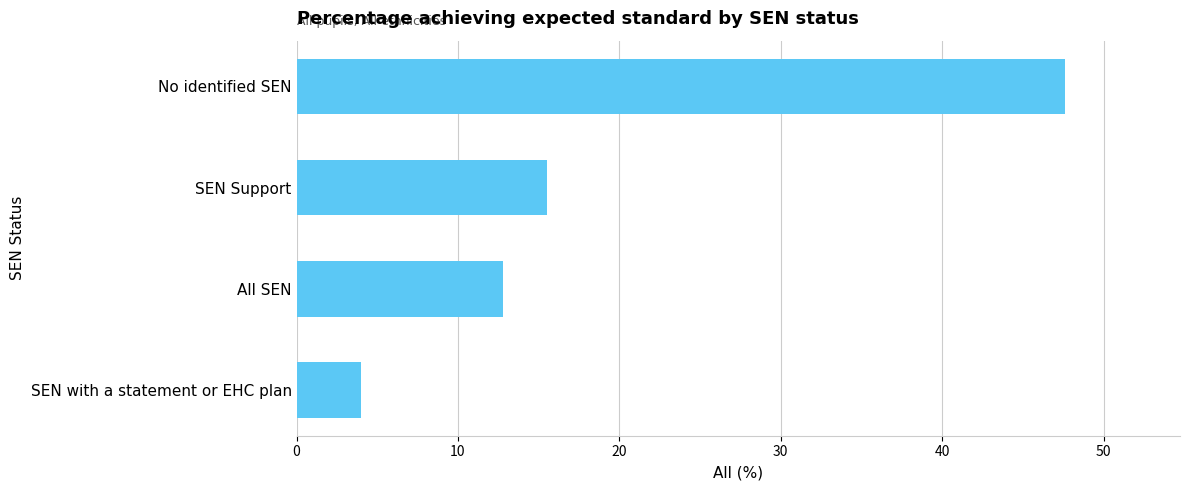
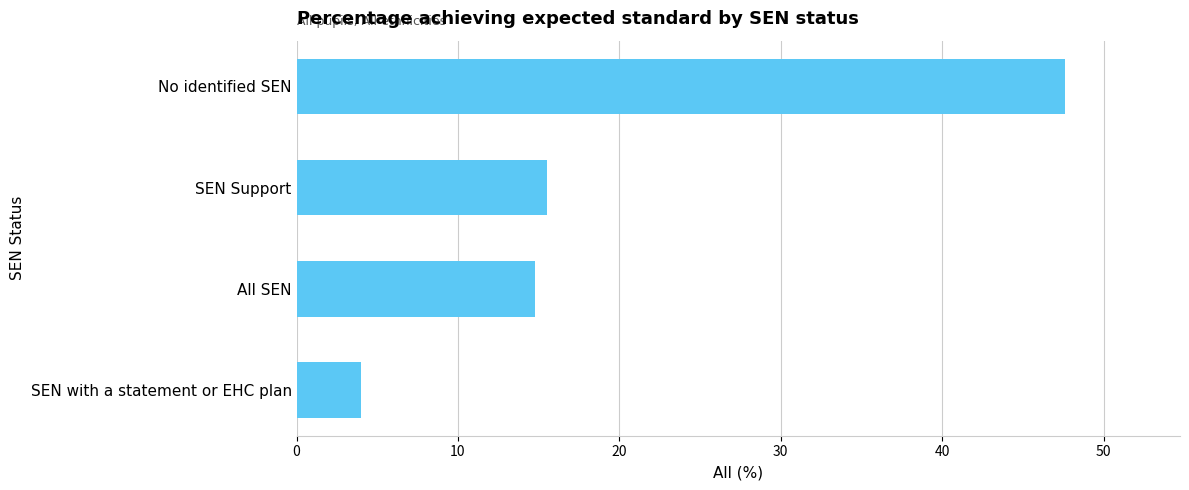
  {
    "No identified SEN": 47.6,
    "SEN Support": 15.5,
-   "All SEN": 12.8,
+   "All SEN": 14.8,
    "SEN with a statement or EHC plan": 4.0
  }
